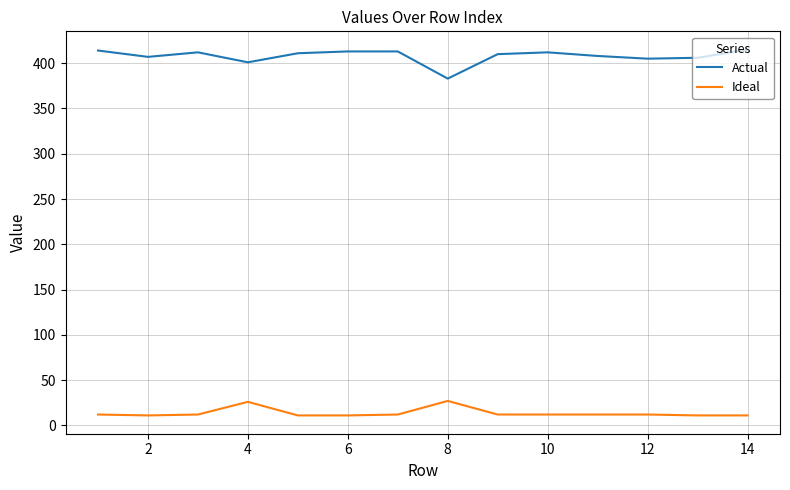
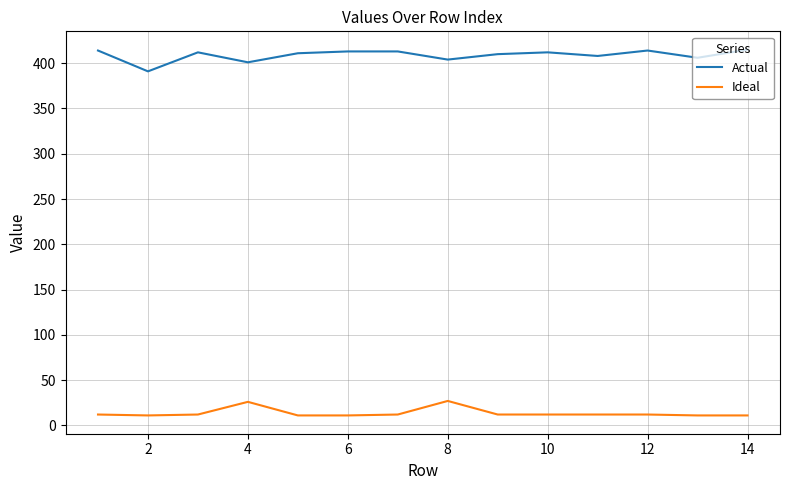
  {
    "Actual": {
-     "2": 410,
+     "2": 390,
      "4": 400,
      "6": 410,
-     "8": 380,
+     "8": 400,
      "10": 410,
-     "12": 405
+     "12": 414
    },
    "Ideal": {
      "2": 10,
      "4": 30,
      "6": 10,
      "8": 30,
      "10": 10,
      "12": 10,
      "14": 10
    }
  }
